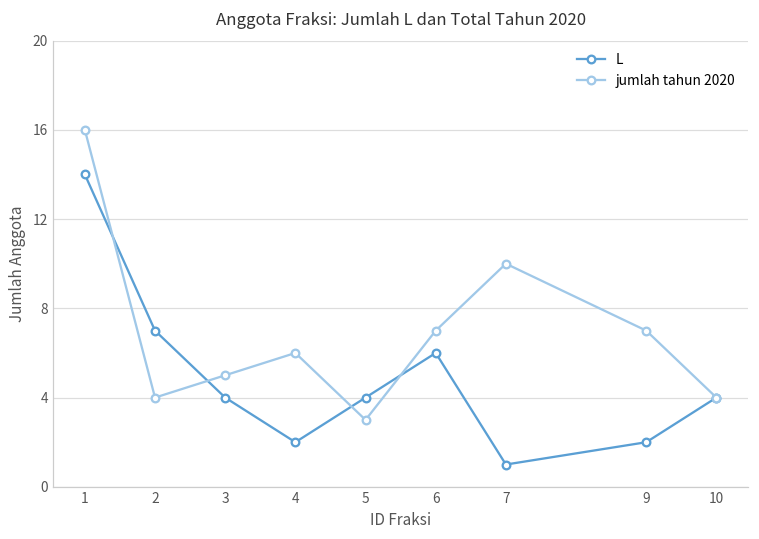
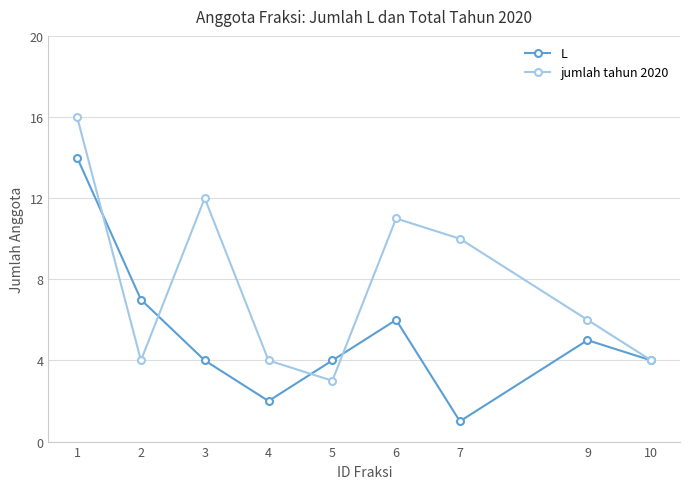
  {
    "L": {
      "1": 14,
      "2": 7,
      "3": 4,
      "4": 2,
      "5": 4,
      "6": 6,
      "7": 1,
-     "9": 2
+     "9": 5
    },
    "jumlah tahun 2020": {
      "1": 16,
      "2": 4,
-     "3": 5,
-     "4": 6,
+     "3": 12,
+     "4": 4,
      "5": 3,
-     "6": 7,
+     "6": 11,
      "7": 10,
-     "9": 7
+     "9": 6
    }
  }
